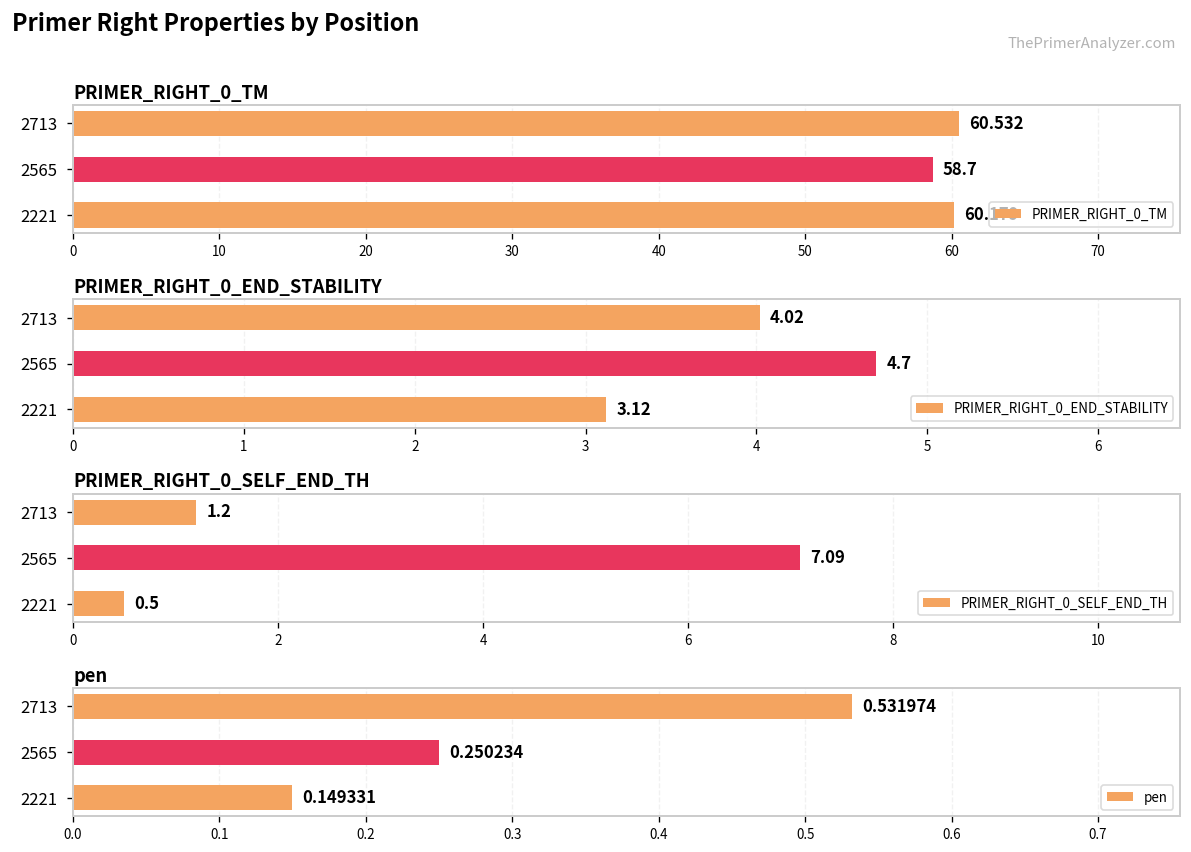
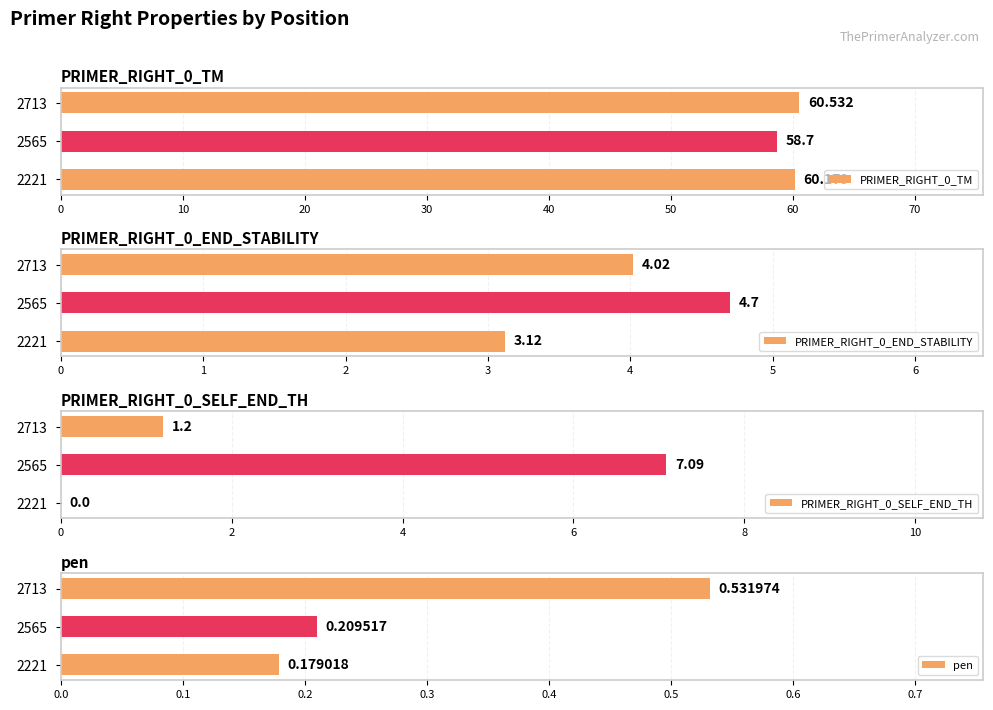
  {
    "PRIMER_RIGHT_0_TM": {
      "2713": 60.532,
      "2565": 58.7
    },
    "PRIMER_RIGHT_0_END_STABILITY": {
      "2713": 4.02,
      "2565": 4.7,
      "2221": 3.12
    },
    "PRIMER_RIGHT_0_SELF_END_TH": {
      "2713": 1.2,
      "2565": 7.09,
-     "2221": 0.5
+     "2221": 0.0
    },
    "pen": {
      "2713": 0.531974,
-     "2565": 0.250234,
-     "2221": 0.149331
+     "2565": 0.209517,
+     "2221": 0.179018
    }
  }
